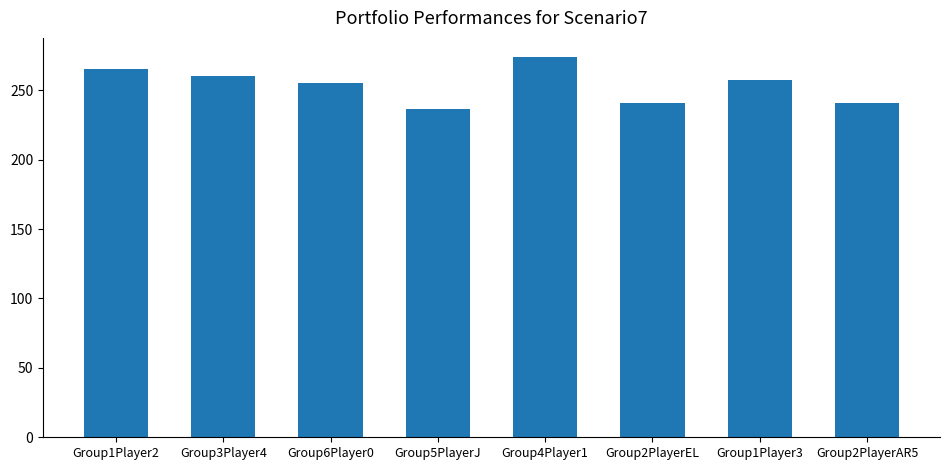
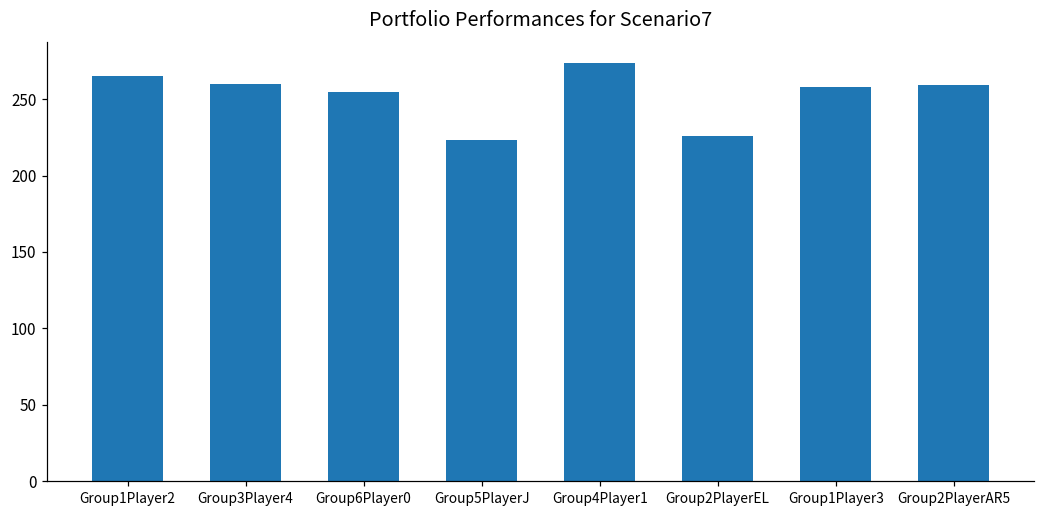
  {
    "Group1Player2": 265,
    "Group3Player4": 260,
    "Group6Player0": 255,
-   "Group5PlayerJ": 237,
+   "Group5PlayerJ": 223,
    "Group4Player1": 274,
-   "Group2PlayerEL": 241,
+   "Group2PlayerEL": 226,
    "Group1Player3": 258,
-   "Group2PlayerAR5": 241
+   "Group2PlayerAR5": 259
  }
